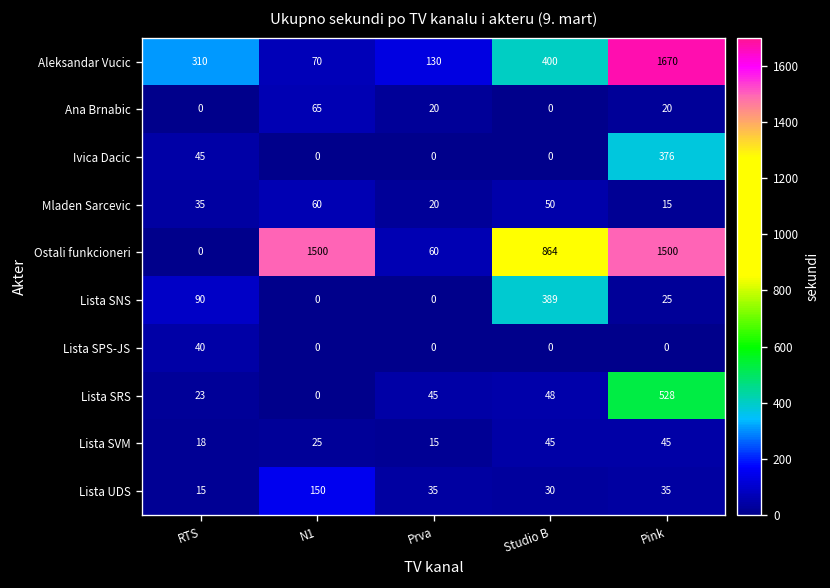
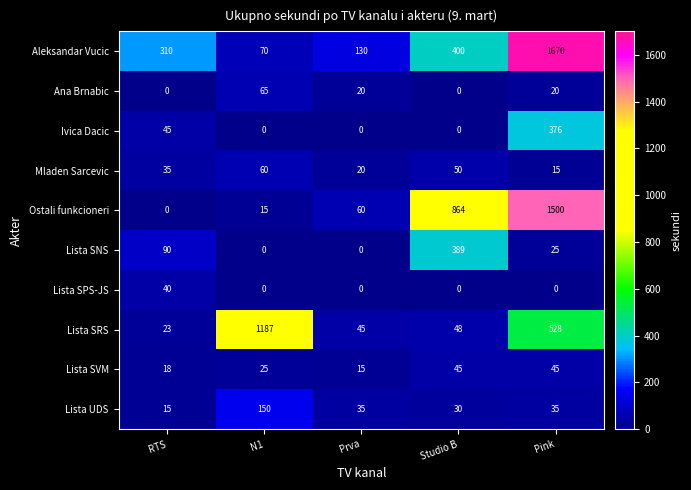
  {
    "Aleksandar Vucic": {
      "RTS": 310,
      "N1": 70,
      "Prva": 130,
      "Studio B": 400,
      "Pink": 1670
    },
    "Ana Brnabic": {
      "RTS": 0,
      "N1": 65,
      "Prva": 20,
      "Studio B": 0,
      "Pink": 20
    },
    "Ivica Dacic": {
      "RTS": 45,
      "N1": 0,
      "Prva": 0,
      "Studio B": 0,
      "Pink": 376
    },
    "Mladen Sarcevic": {
      "RTS": 35,
      "N1": 60,
      "Prva": 20,
      "Studio B": 50,
      "Pink": 15
    },
    "Ostali funkcioneri": {
      "RTS": 0,
-     "N1": 1500,
+     "N1": 15,
      "Prva": 60,
      "Studio B": 864,
      "Pink": 1500
    },
    "Lista SNS": {
      "RTS": 90,
      "N1": 0,
      "Prva": 0,
      "Studio B": 389,
      "Pink": 25
    },
    "Lista SPS-JS": {
      "RTS": 40,
      "N1": 0,
      "Prva": 0,
      "Studio B": 0,
      "Pink": 0
    },
    "Lista SRS": {
      "RTS": 23,
-     "N1": 0,
+     "N1": 1187,
      "Prva": 45,
      "Studio B": 48,
      "Pink": 528
    },
    "Lista SVM": {
      "RTS": 18,
      "N1": 25,
      "Prva": 15,
      "Studio B": 45,
      "Pink": 45
    },
    "Lista UDS": {
      "RTS": 15,
      "N1": 150,
      "Prva": 35,
      "Studio B": 30,
      "Pink": 35
    }
  }
